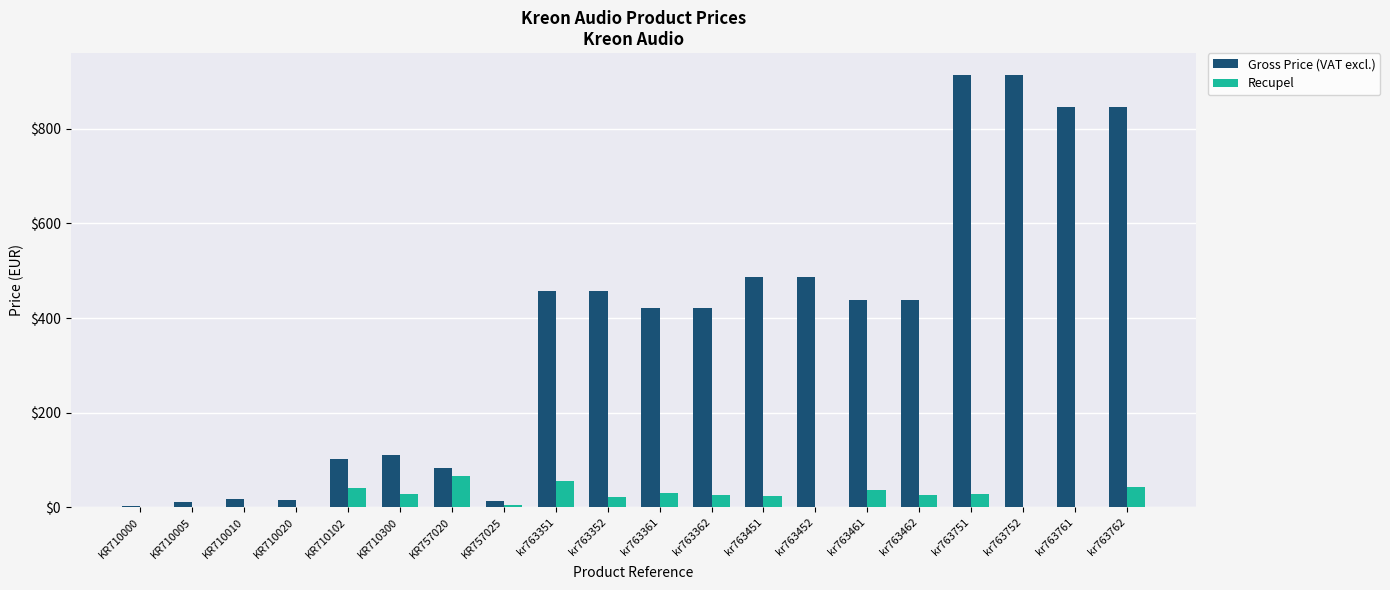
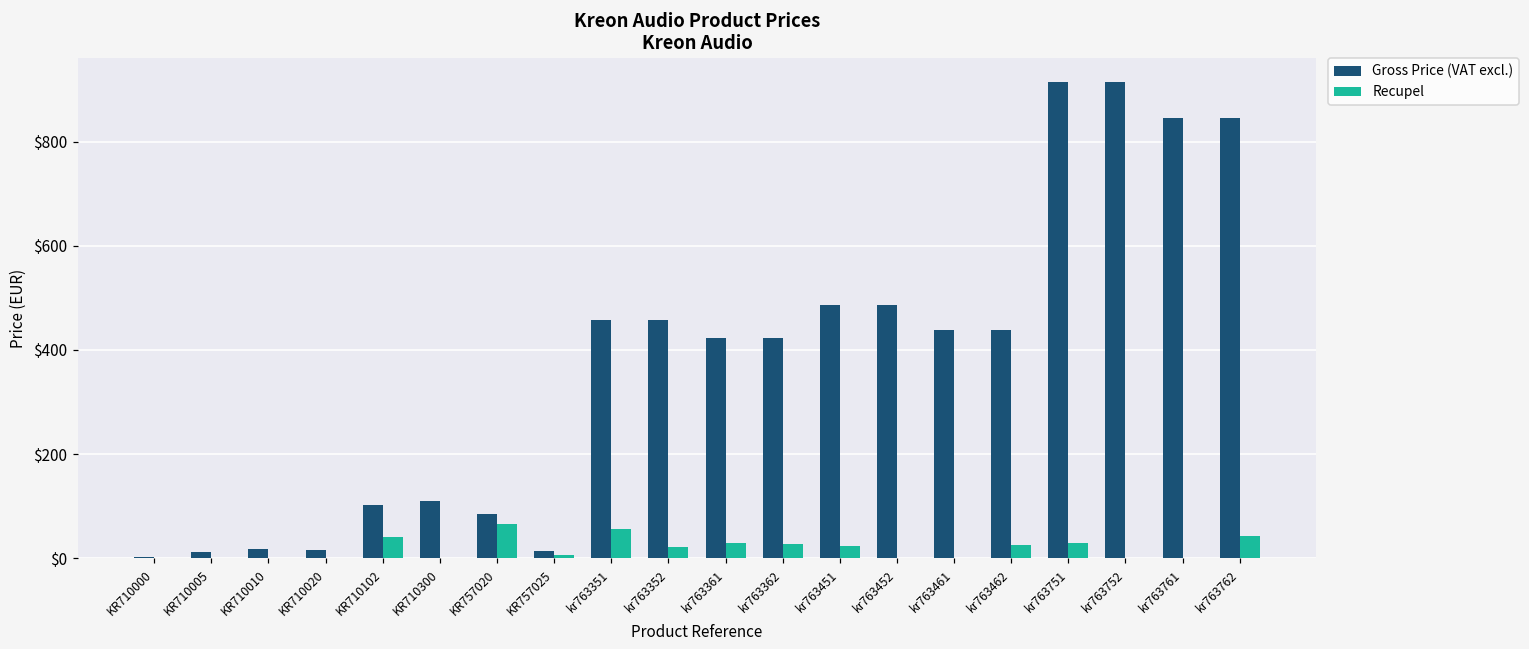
  {
    "Gross Price (VAT excl.)": {
      "KR710005": "$10",
      "KR710010": "$20",
      "KR710020": "$20",
      "KR710102": "$100",
      "KR710300": "$110",
      "KR757020": "$80",
      "KR757025": "$10",
      "kr763351": "$460",
      "kr763352": "$460",
      "kr763361": "$420",
      "kr763362": "$420",
      "kr763451": "$490",
      "kr763452": "$490",
      "kr763461": "$440",
      "kr763462": "$440",
      "kr763751": "$910",
      "kr763752": "$910",
      "kr763761": "$850",
      "kr763762": "$850"
    },
    "Recupel": {
      "KR710000": "$0",
      "KR710005": "$0",
      "KR710010": "$0",
      "KR710020": "$0",
      "KR710102": "$40",
-     "KR710300": "$30",
+     "KR710300": "$0",
      "KR757020": "$70",
      "kr763351": "$60",
      "kr763352": "$20",
      "kr763361": "$30",
      "kr763362": "$30",
      "kr763451": "$20",
      "kr763452": "$0",
-     "kr763461": "$40",
+     "kr763461": "$0",
      "kr763462": "$30",
      "kr763751": "$30",
      "kr763752": "$0",
      "kr763761": "$0",
      "kr763762": "$40"
    }
  }
